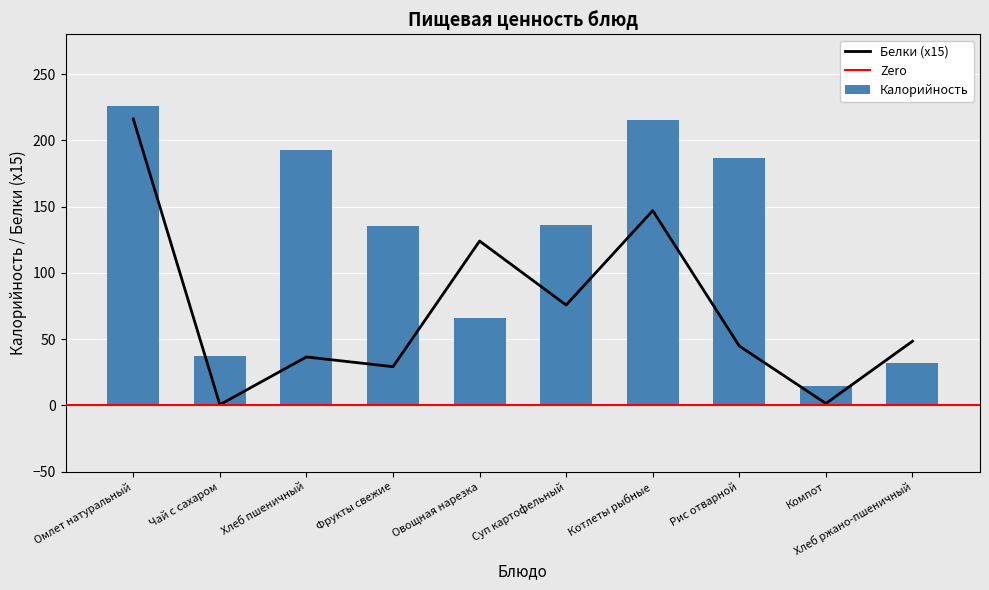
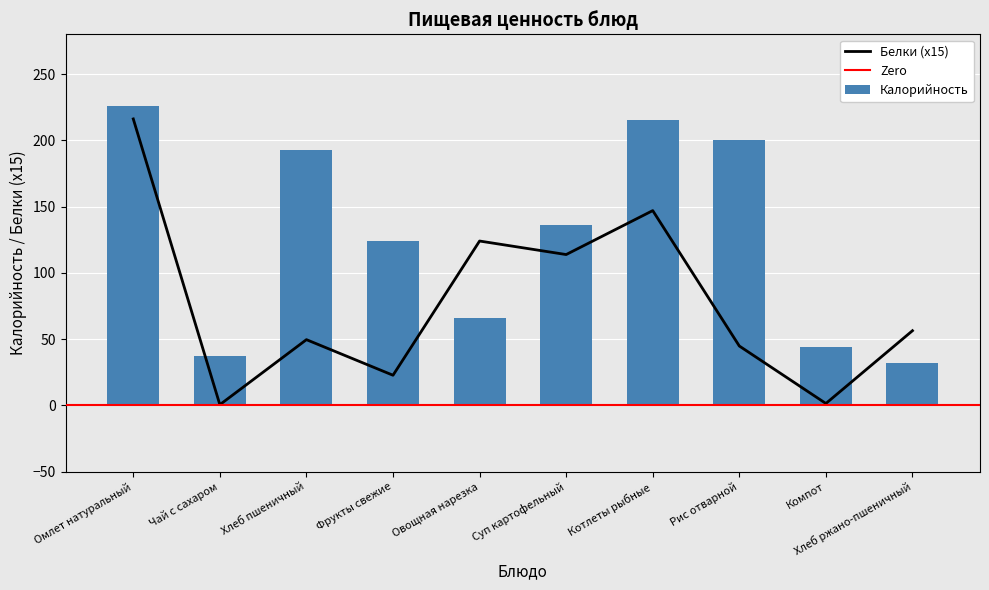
  {
    "Калорийность": {
      "Омлет натуральный": 226,
      "Чай с сахаром": 37,
      "Хлеб пшеничный": 193,
-     "Фрукты свежие": 135,
+     "Фрукты свежие": 124,
      "Овощная нарезка": 66,
      "Суп картофельный": 136,
      "Котлеты рыбные": 215,
-     "Рис отварной": 187,
-     "Компот": 14,
+     "Рис отварной": 200,
+     "Компот": 44,
      "Хлеб ржано-пшеничный": 32
    },
    "Белки (x15)": {
      "Омлет натуральный": 216,
      "Чай с сахаром": 1,
-     "Хлеб пшеничный": 37,
-     "Фрукты свежие": 29,
+     "Хлеб пшеничный": 50,
+     "Фрукты свежие": 23,
      "Овощная нарезка": 124,
-     "Суп картофельный": 76,
+     "Суп картофельный": 114,
      "Котлеты рыбные": 147,
      "Рис отварной": 45,
      "Компот": 2,
-     "Хлеб ржано-пшеничный": 48
+     "Хлеб ржано-пшеничный": 56
    }
  }
